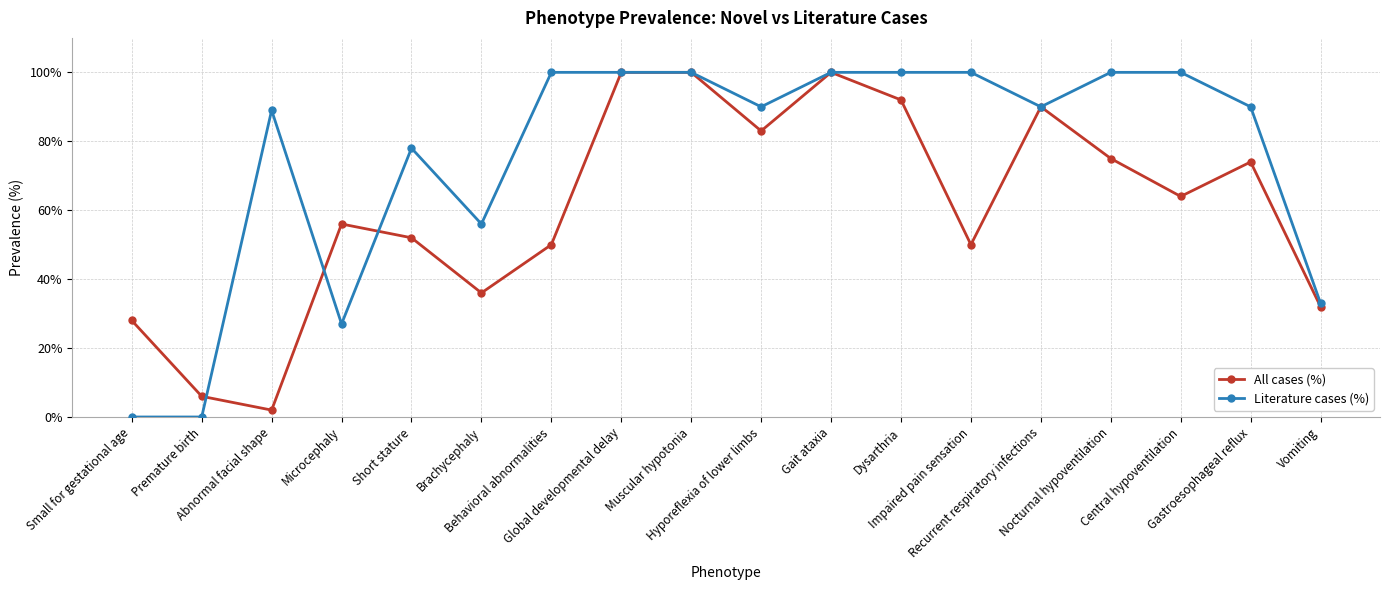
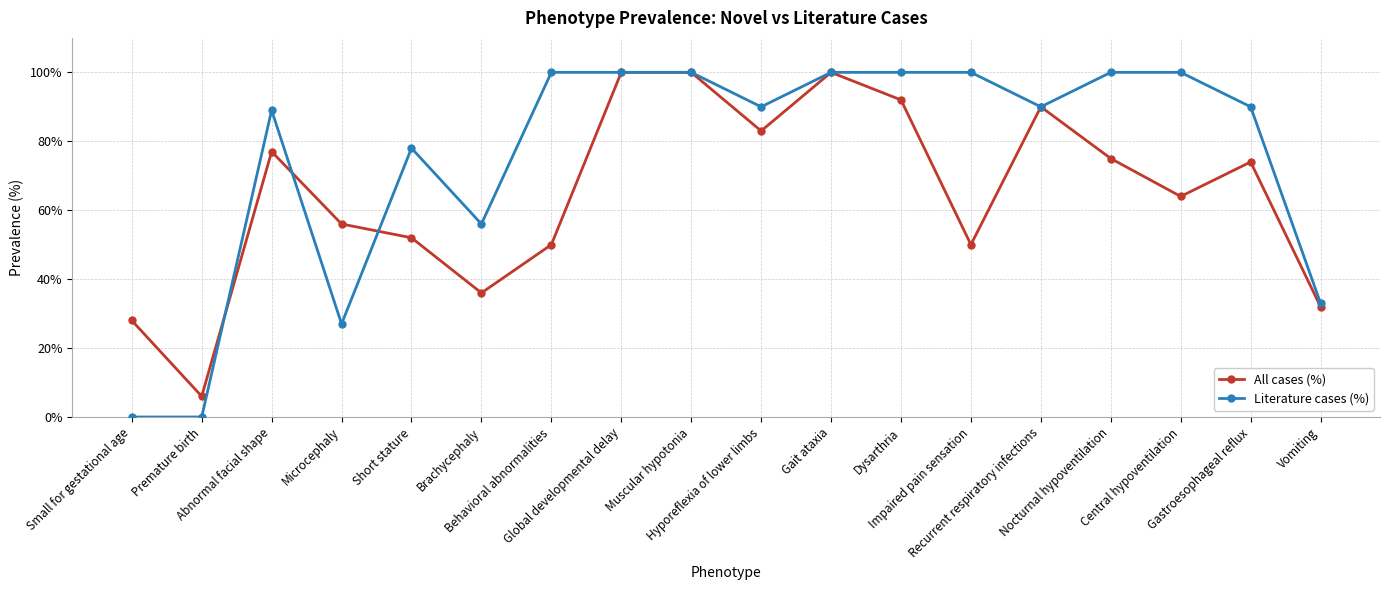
  {
    "All cases (%)": {
      "Small for gestational age": "28%",
      "Premature birth": "6%",
-     "Abnormal facial shape": "2%",
+     "Abnormal facial shape": "77%",
      "Microcephaly": "56%",
      "Short stature": "52%",
      "Brachycephaly": "36%",
      "Behavioral abnormalities": "50%",
      "Hyporeflexia of lower limbs": "83%",
      "Dysarthria": "92%",
      "Impaired pain sensation": "50%",
      "Nocturnal hypoventilation": "75%",
      "Central hypoventilation": "64%",
      "Gastroesophageal reflux": "74%",
      "Vomiting": "32%"
    },
    "Literature cases (%)": {
      "Small for gestational age": "0%",
      "Premature birth": "0%",
      "Abnormal facial shape": "89%",
      "Microcephaly": "27%",
      "Short stature": "78%",
      "Brachycephaly": "56%",
      "Behavioral abnormalities": "100%",
      "Hyporeflexia of lower limbs": "90%",
      "Dysarthria": "100%",
      "Impaired pain sensation": "100%",
      "Nocturnal hypoventilation": "100%",
      "Central hypoventilation": "100%",
      "Gastroesophageal reflux": "90%",
      "Vomiting": "33%"
    }
  }
